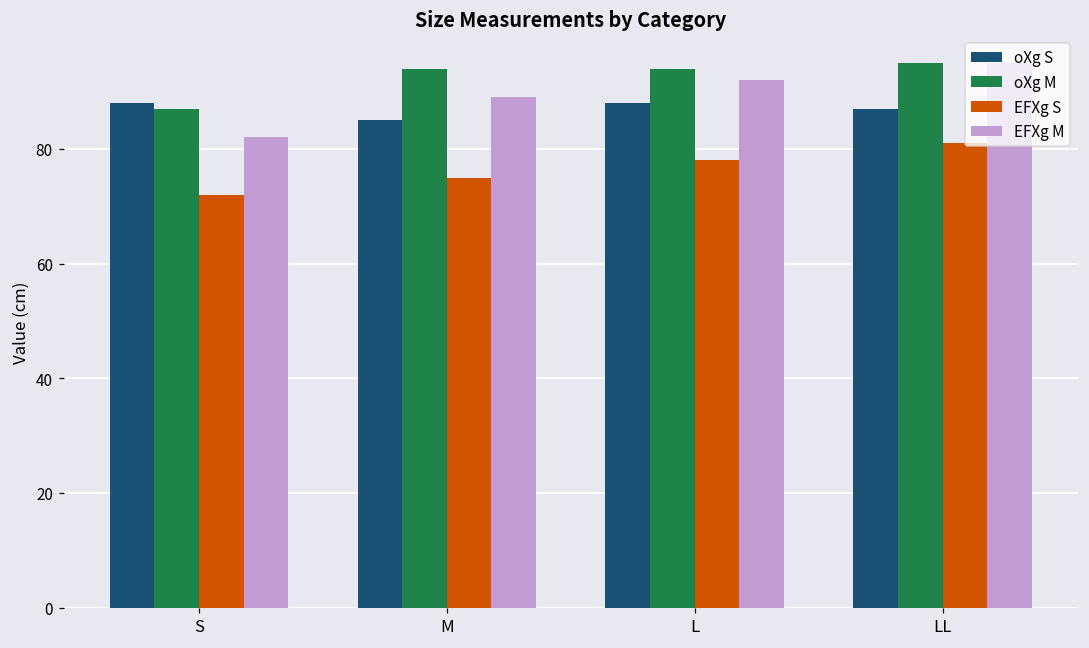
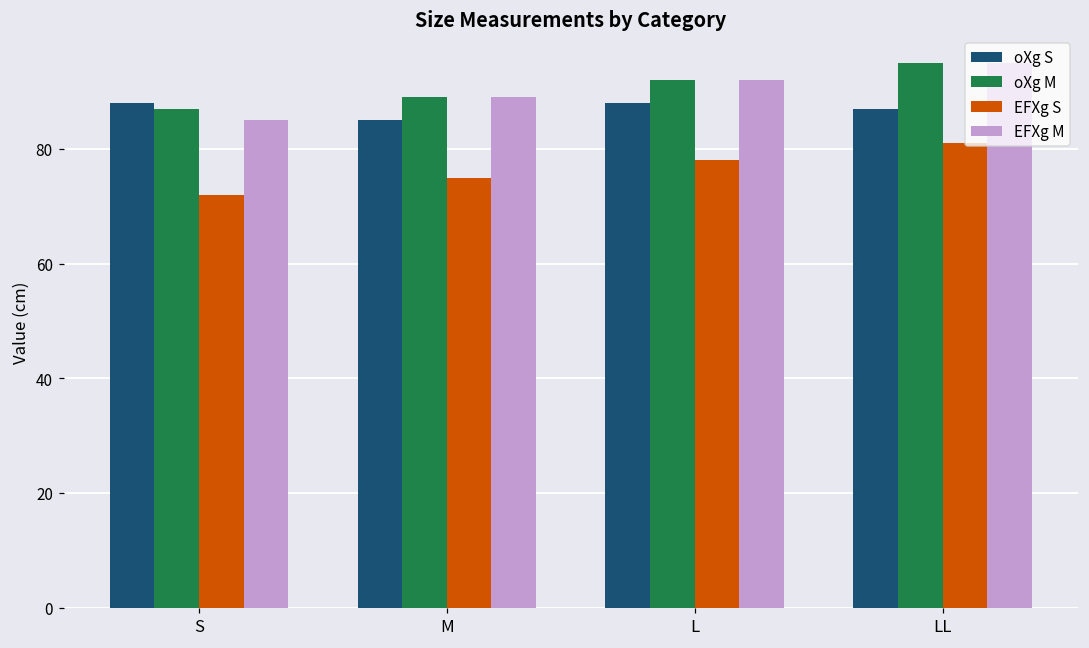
  {
    "oXg S": {
      "S": 88,
      "M": 85,
      "L": 88,
      "LL": 87
    },
    "oXg M": {
      "S": 87,
-     "M": 94,
-     "L": 94,
+     "M": 89,
+     "L": 92,
      "LL": 95
    },
    "EFXg S": {
      "S": 72,
      "M": 75,
      "L": 78,
      "LL": 81
    },
    "EFXg M": {
-     "S": 82,
+     "S": 85,
      "M": 89,
      "L": 92
    }
  }
